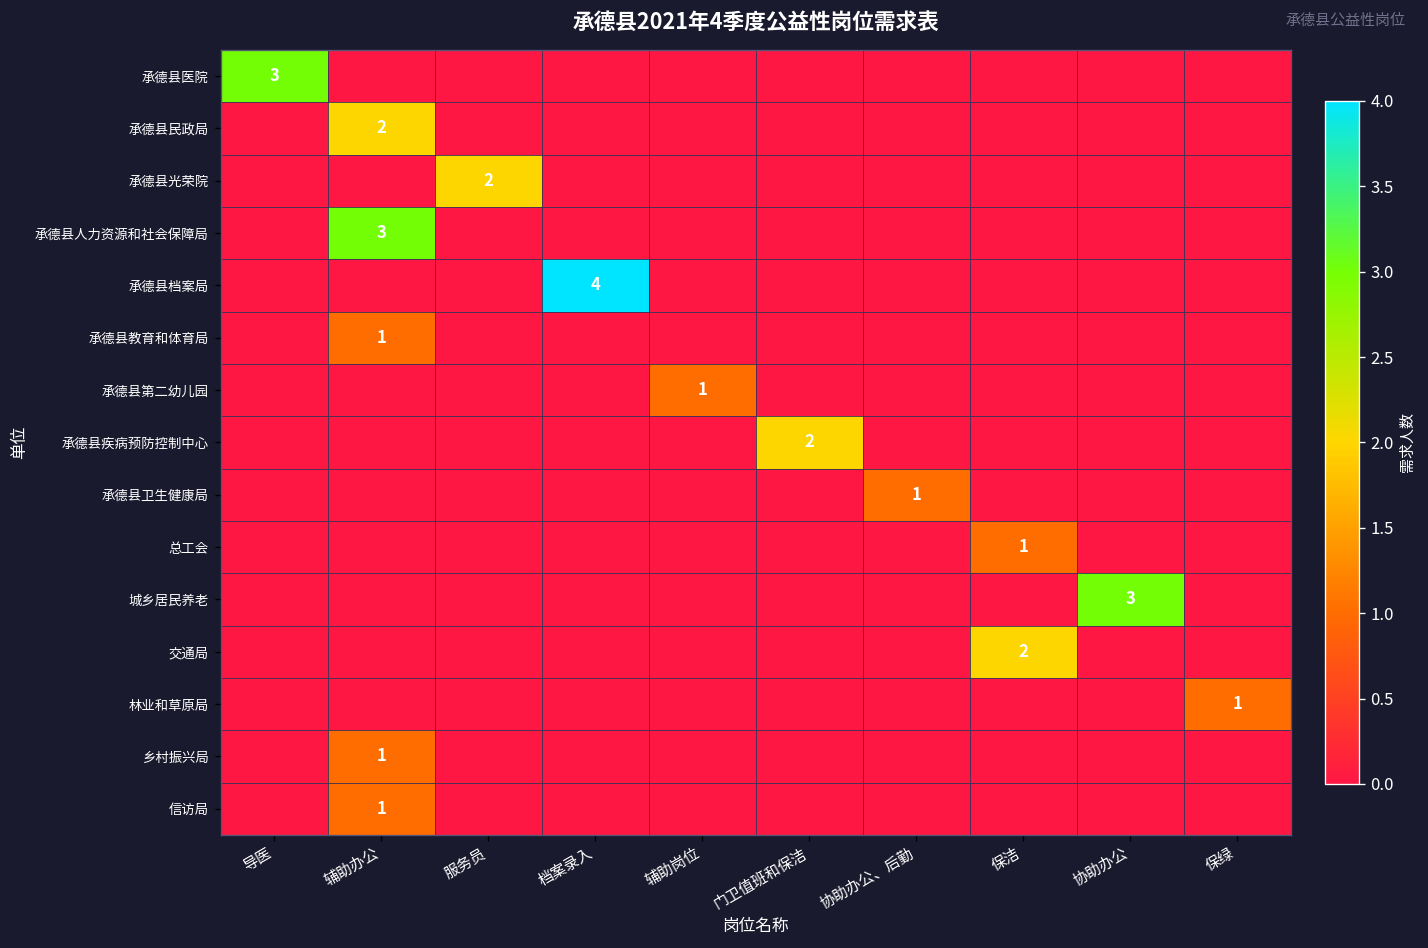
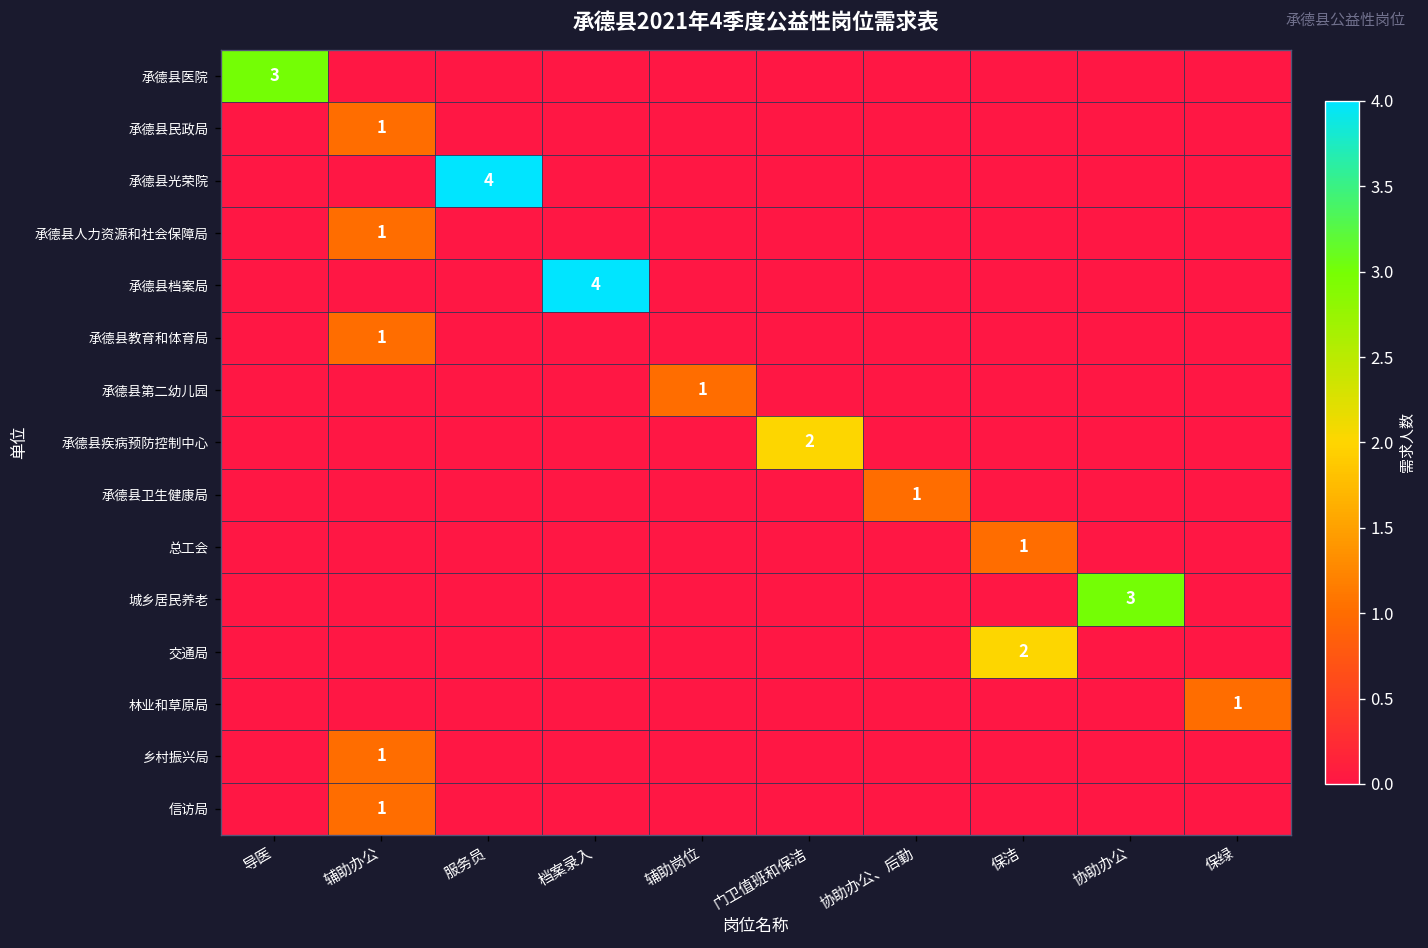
  {
    "承德县医院": {
      "导医": 3
    },
    "承德县民政局": {
-     "辅助办公": 2
+     "辅助办公": 1
    },
    "承德县光荣院": {
-     "服务员": 2
+     "服务员": 4
    },
    "承德县人力资源和社会保障局": {
-     "辅助办公": 3
+     "辅助办公": 1
    },
    "承德县档案局": {
      "档案录入": 4
    },
    "承德县教育和体育局": {
      "辅助办公": 1
    },
    "承德县第二幼儿园": {
      "辅助岗位": 1
    },
    "承德县疾病预防控制中心": {
      "门卫值班和保洁": 2
    },
    "承德县卫生健康局": {
      "协助办公、后勤": 1
    },
    "总工会": {
      "保洁": 1
    },
    "城乡居民养老": {
      "协助办公": 3
    },
    "交通局": {
      "保洁": 2
    },
    "林业和草原局": {
      "保绿": 1
    },
    "乡村振兴局": {
      "辅助办公": 1
    },
    "信访局": {
      "辅助办公": 1
    }
  }
